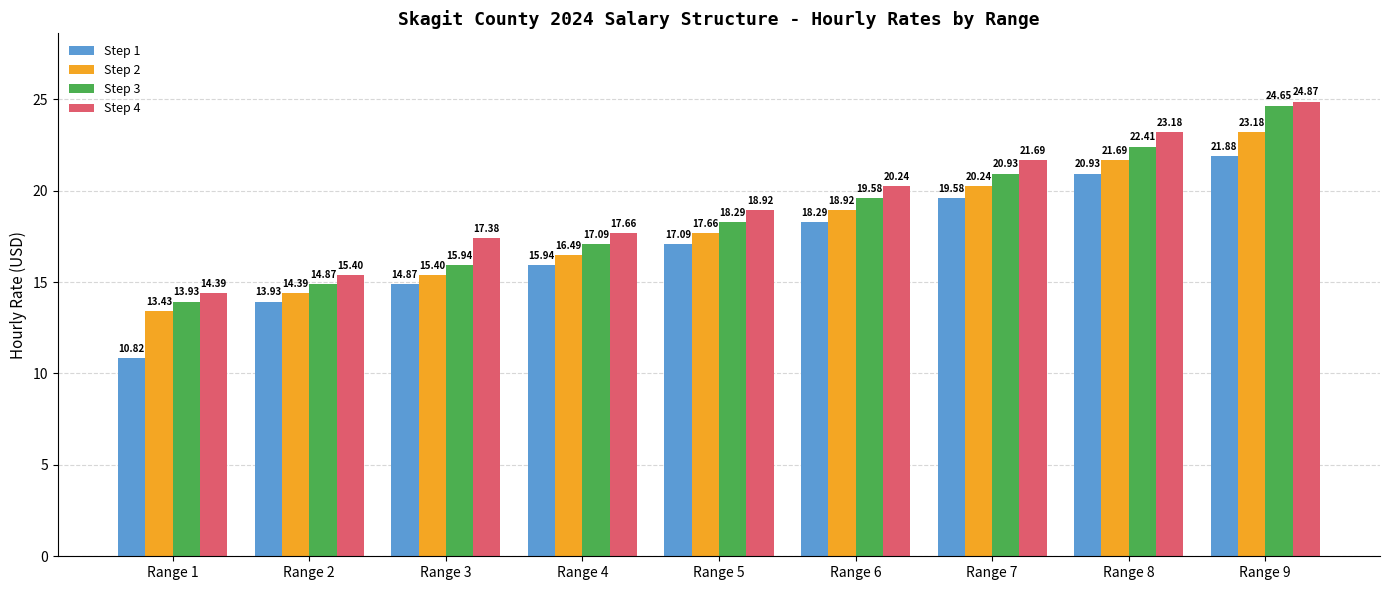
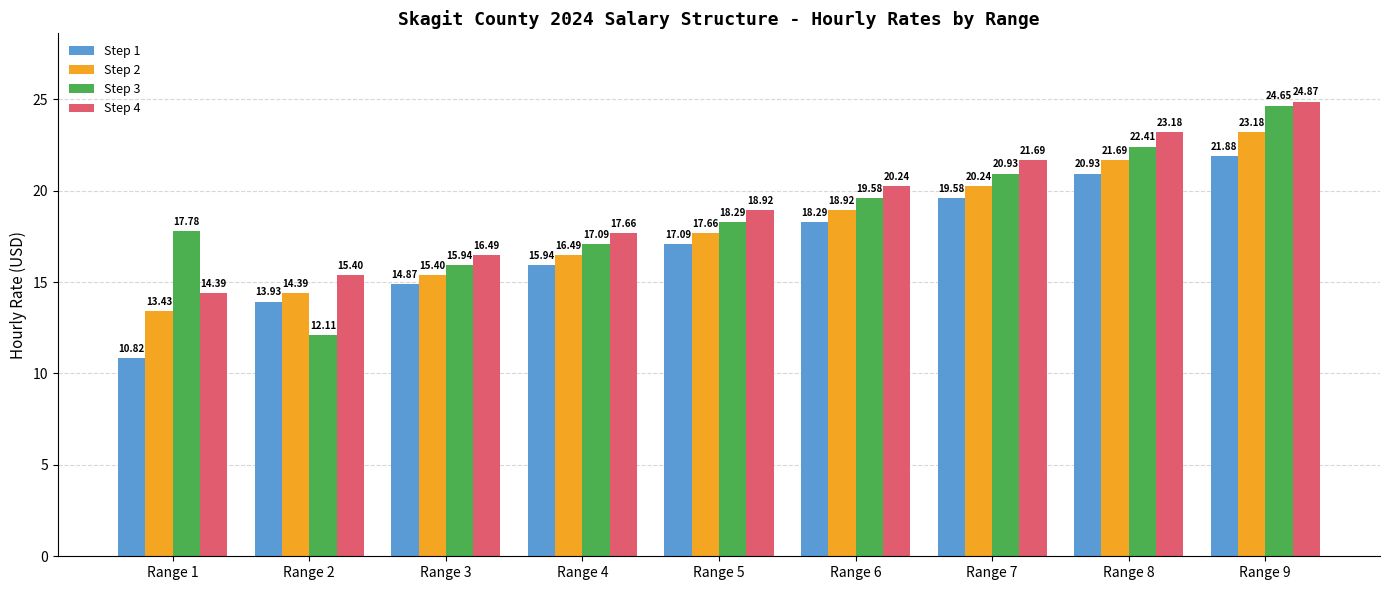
  {
    "Step 1": {
      "Range 1": 10.82,
      "Range 2": 13.93,
      "Range 3": 14.87,
      "Range 4": 15.94,
      "Range 5": 17.09,
      "Range 6": 18.29,
      "Range 7": 19.58,
      "Range 8": 20.93,
      "Range 9": 21.88
    },
    "Step 2": {
      "Range 1": 13.43,
      "Range 2": 14.39,
      "Range 3": 15.40,
      "Range 4": 16.49,
      "Range 5": 17.66,
      "Range 6": 18.92,
      "Range 7": 20.24,
      "Range 8": 21.69,
      "Range 9": 23.18
    },
    "Step 3": {
-     "Range 1": 13.93,
-     "Range 2": 14.87,
+     "Range 1": 17.78,
+     "Range 2": 12.11,
      "Range 3": 15.94,
      "Range 4": 17.09,
      "Range 5": 18.29,
      "Range 6": 19.58,
      "Range 7": 20.93,
      "Range 8": 22.41,
      "Range 9": 24.65
    },
    "Step 4": {
      "Range 1": 14.39,
      "Range 2": 15.40,
-     "Range 3": 17.38,
+     "Range 3": 16.49,
      "Range 4": 17.66,
      "Range 5": 18.92,
      "Range 6": 20.24,
      "Range 7": 21.69,
      "Range 8": 23.18,
      "Range 9": 24.87
    }
  }
